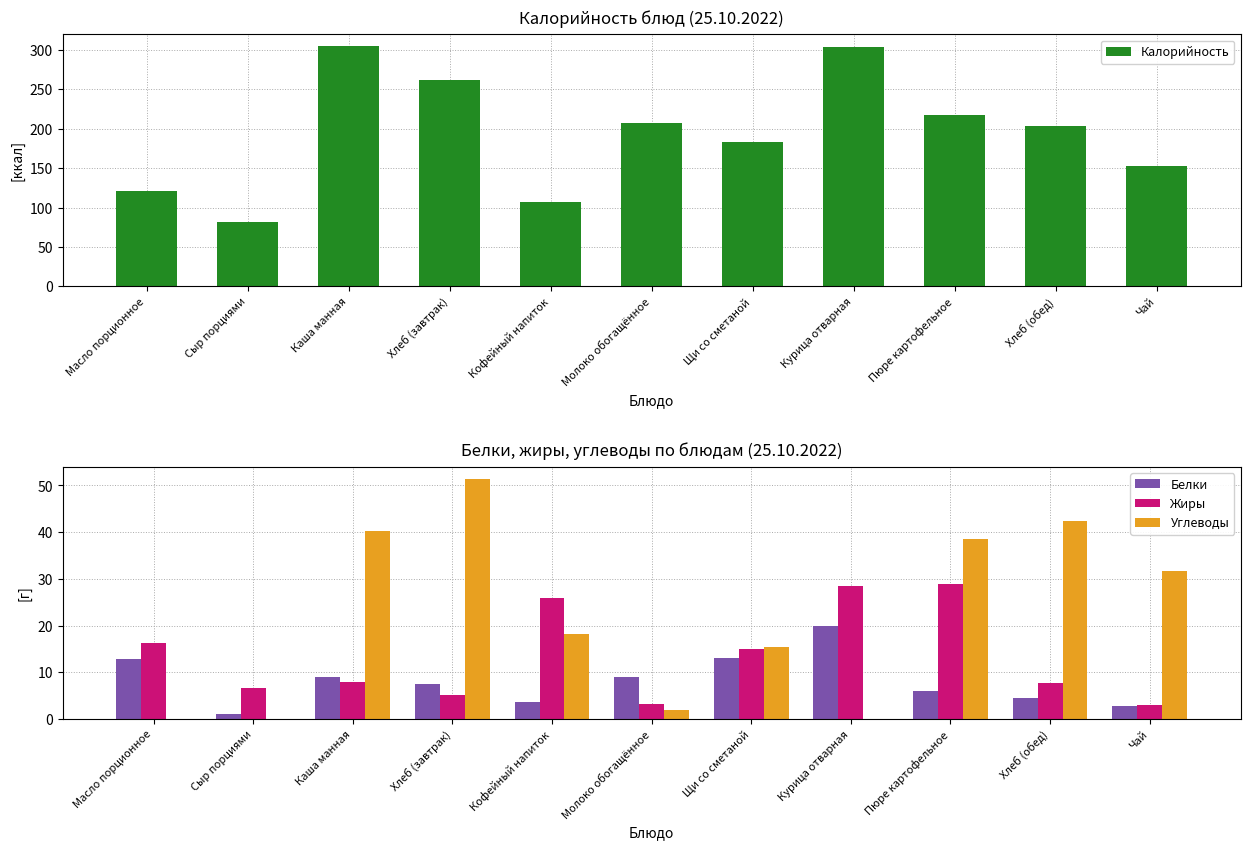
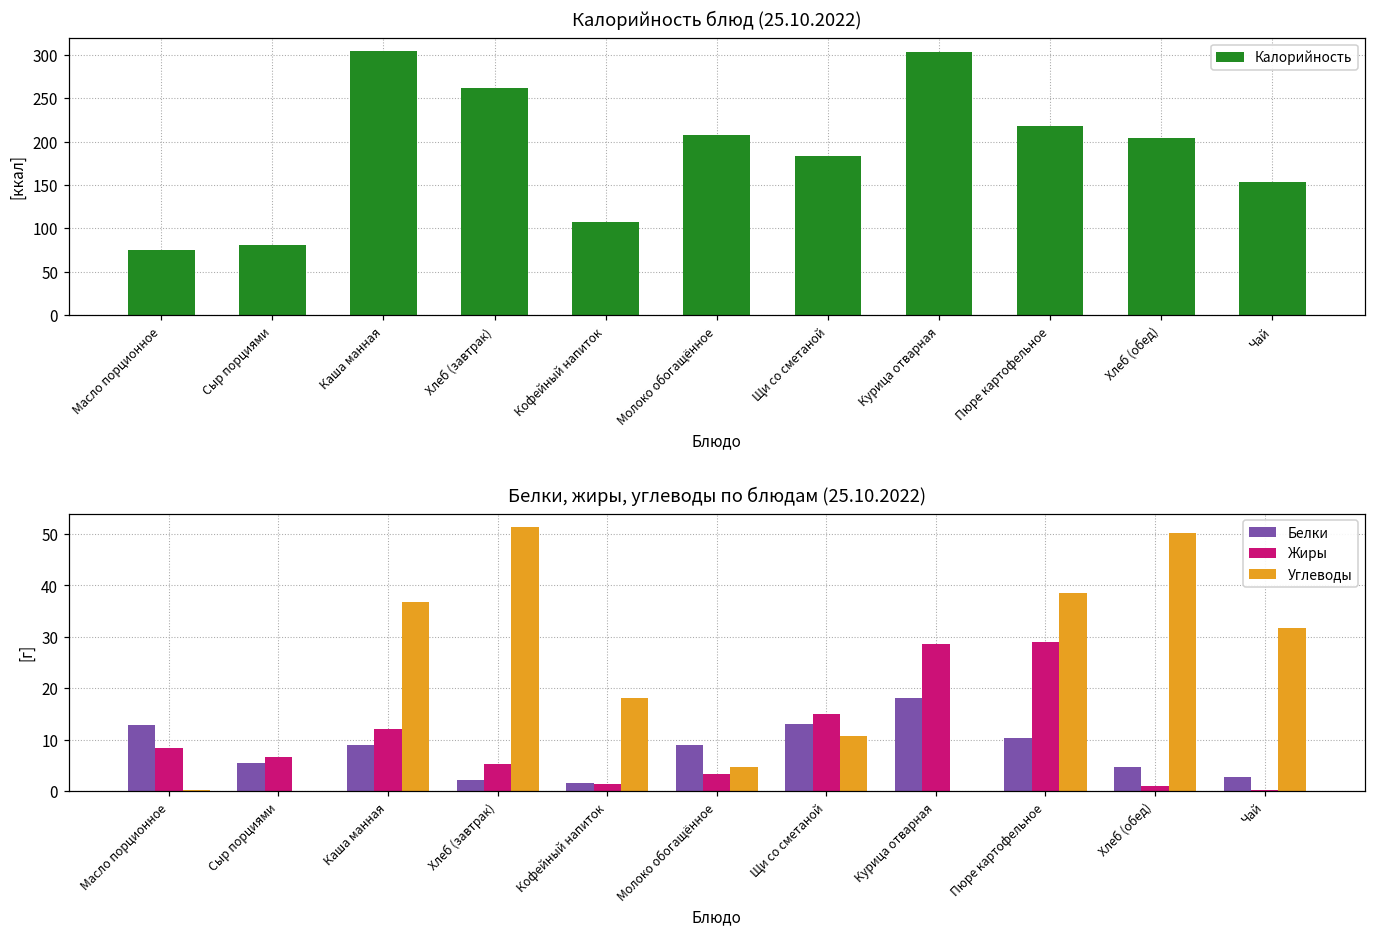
  {
    "Калорийность блюд (25.10.2022)": {
-     "Масло порционное": 120,
+     "Масло порционное": 80,
      "Сыр порциями": 80,
      "Каша манная": 300,
      "Хлеб (завтрак)": 260,
      "Кофейный напиток": 110,
      "Молоко обогащённое": 210,
      "Щи со сметаной": 180,
      "Курица отварная": 300,
      "Пюре картофельное": 220,
      "Хлеб (обед)": 200,
      "Чай": 150
    },
    "Белки, жиры, углеводы по блюдам (25.10.2022)": {
      "Белки": {
        "Масло порционное": 13,
-       "Сыр порциями": 1,
+       "Сыр порциями": 6,
        "Каша манная": 9,
-       "Хлеб (завтрак)": 8,
-       "Кофейный напиток": 4,
+       "Хлеб (завтрак)": 2,
+       "Кофейный напиток": 2,
        "Молоко обогащённое": 9,
        "Щи со сметаной": 13,
-       "Курица отварная": 20,
-       "Пюре картофельное": 6,
+       "Курица отварная": 18,
+       "Пюре картофельное": 10,
        "Хлеб (обед)": 5,
        "Чай": 3
      },
      "Жиры": {
-       "Масло порционное": 16,
+       "Масло порционное": 8,
        "Сыр порциями": 7,
-       "Каша манная": 8,
+       "Каша манная": 12,
        "Хлеб (завтрак)": 5,
-       "Кофейный напиток": 26,
+       "Кофейный напиток": 1,
        "Молоко обогащённое": 3,
        "Щи со сметаной": 15,
        "Курица отварная": 29,
        "Пюре картофельное": 29,
-       "Хлеб (обед)": 8,
-       "Чай": 3
+       "Хлеб (обед)": 1,
+       "Чай": 0
      },
      "Углеводы": {
        "Сыр порциями": 0,
-       "Каша манная": 40,
+       "Каша манная": 37,
        "Хлеб (завтрак)": 51,
        "Кофейный напиток": 18,
-       "Молоко обогащённое": 2,
-       "Щи со сметаной": 15,
+       "Молоко обогащённое": 5,
+       "Щи со сметаной": 11,
        "Курица отварная": 0,
        "Пюре картофельное": 39,
-       "Хлеб (обед)": 42,
+       "Хлеб (обед)": 50,
        "Чай": 32
      }
    }
  }
